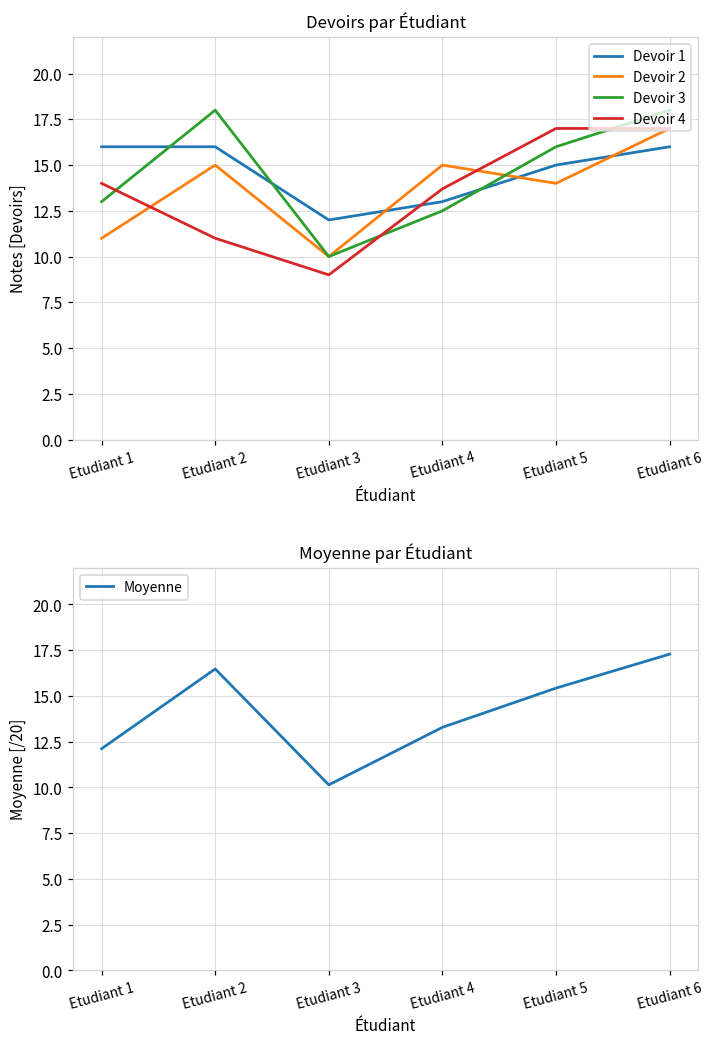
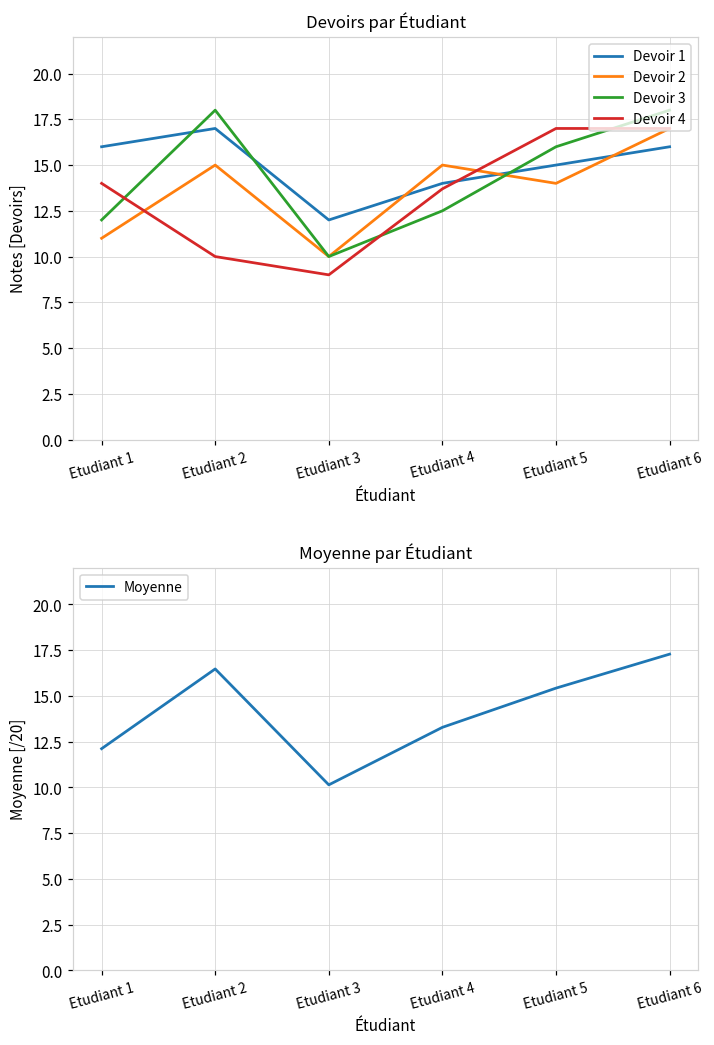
  {
    "Devoirs par Étudiant": {
      "Devoir 1": {
        "Etudiant 1": 16,
-       "Etudiant 2": 16,
+       "Etudiant 2": 17,
        "Etudiant 3": 12,
-       "Etudiant 4": 13,
+       "Etudiant 4": 14,
        "Etudiant 5": 15,
        "Etudiant 6": 16
      },
      "Devoir 2": {
        "Etudiant 1": 11,
        "Etudiant 2": 15,
        "Etudiant 4": 15,
        "Etudiant 5": 14
      },
      "Devoir 3": {
-       "Etudiant 1": 13,
+       "Etudiant 1": 12,
        "Etudiant 2": 18,
        "Etudiant 4": 12.5,
        "Etudiant 5": 16
      },
      "Devoir 4": {
        "Etudiant 1": 14,
-       "Etudiant 2": 11,
+       "Etudiant 2": 10,
        "Etudiant 3": 9,
        "Etudiant 4": 13.7,
        "Etudiant 5": 17
      }
    },
    "Moyenne par Étudiant": {
      "Etudiant 1": 12.1,
      "Etudiant 2": 16.5,
      "Etudiant 3": 10.1,
      "Etudiant 4": 13.3,
      "Etudiant 5": 15.4,
      "Etudiant 6": 17.3
    }
  }
